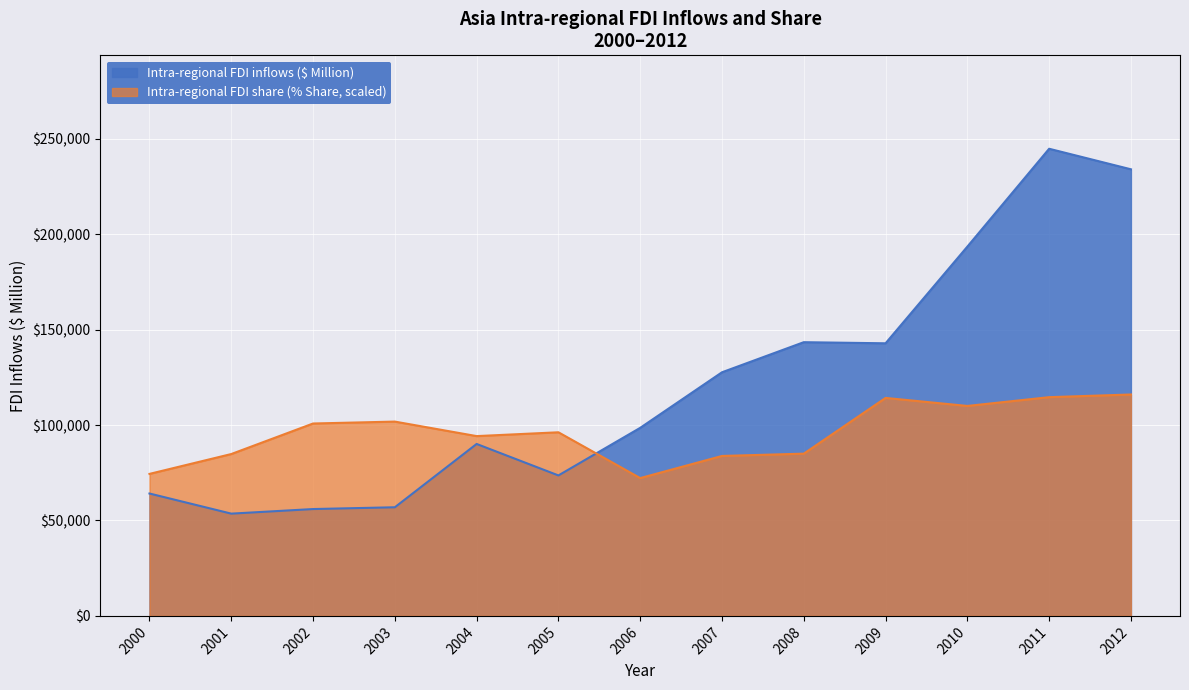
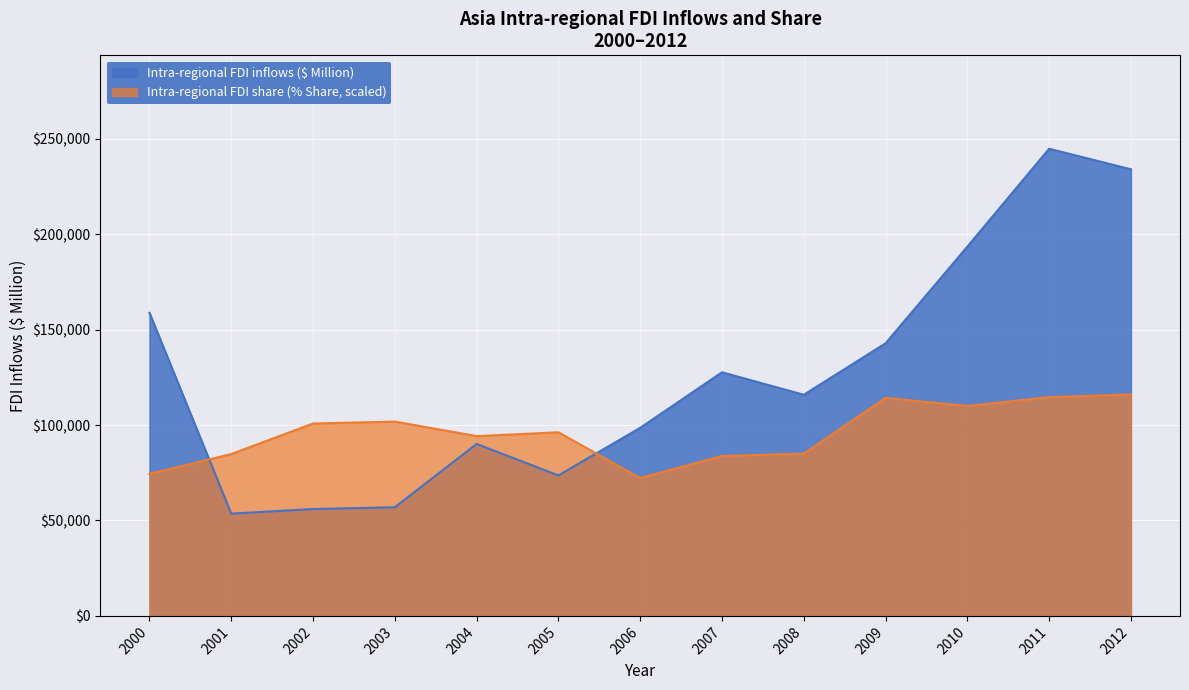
  {
    "Intra-regional FDI inflows ($ Million)": {
-     "2000": "$64,000",
+     "2000": "$159,000",
      "2001": "$54,000",
      "2002": "$56,000",
      "2003": "$57,000",
      "2004": "$90,000",
      "2005": "$74,000",
      "2006": "$99,000",
      "2007": "$128,000",
-     "2008": "$143,000",
+     "2008": "$116,000",
      "2009": "$143,000",
      "2010": "$193,000",
      "2011": "$245,000",
      "2012": "$234,000"
    },
    "Intra-regional FDI share (% Share, scaled)": {
      "2000": "$74,000",
      "2001": "$85,000",
      "2002": "$101,000",
      "2003": "$102,000",
      "2004": "$94,000",
      "2005": "$96,000",
      "2006": "$72,000",
      "2007": "$84,000",
      "2008": "$85,000",
      "2009": "$114,000",
      "2010": "$110,000",
      "2011": "$115,000",
      "2012": "$116,000"
    }
  }
